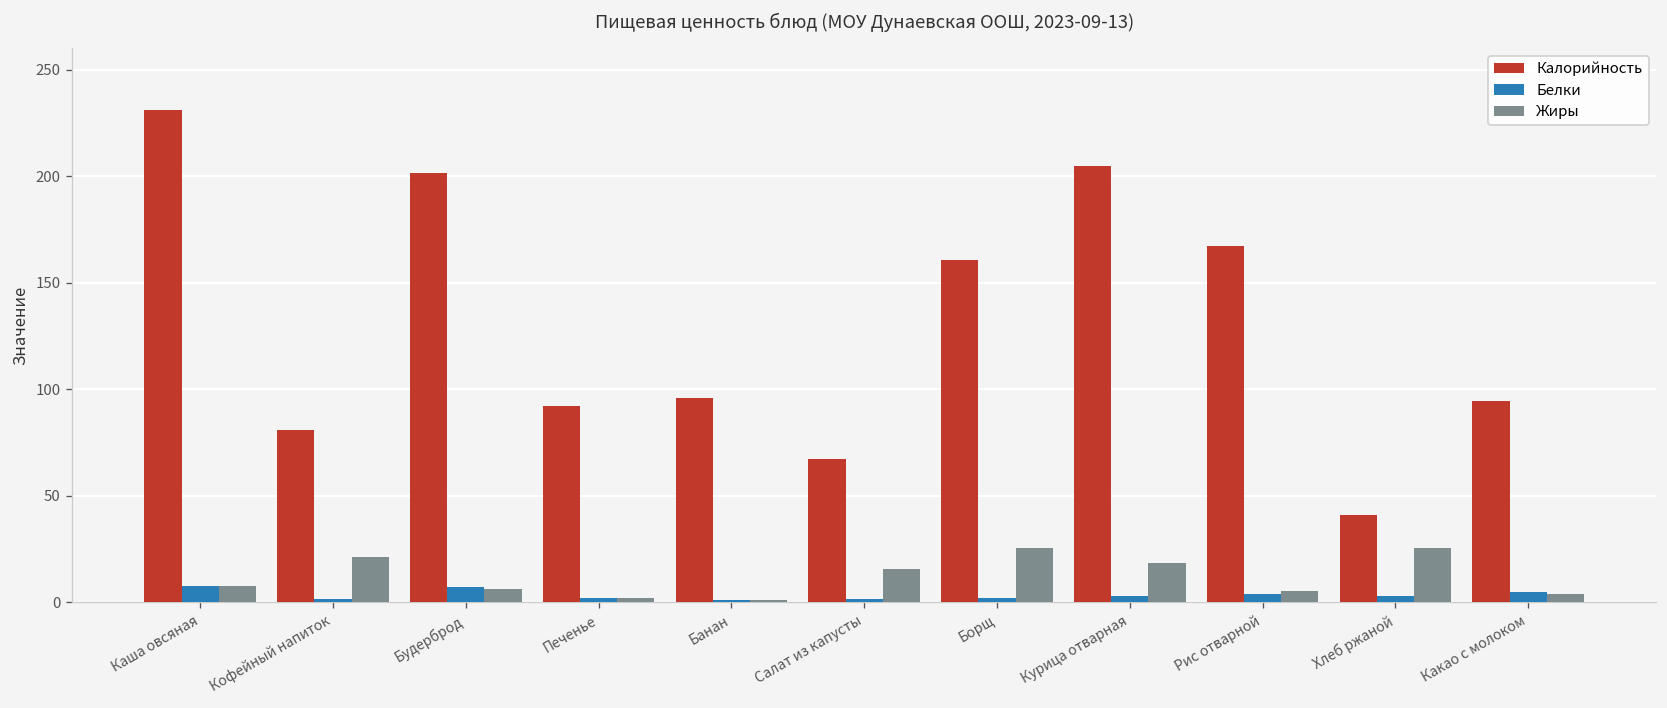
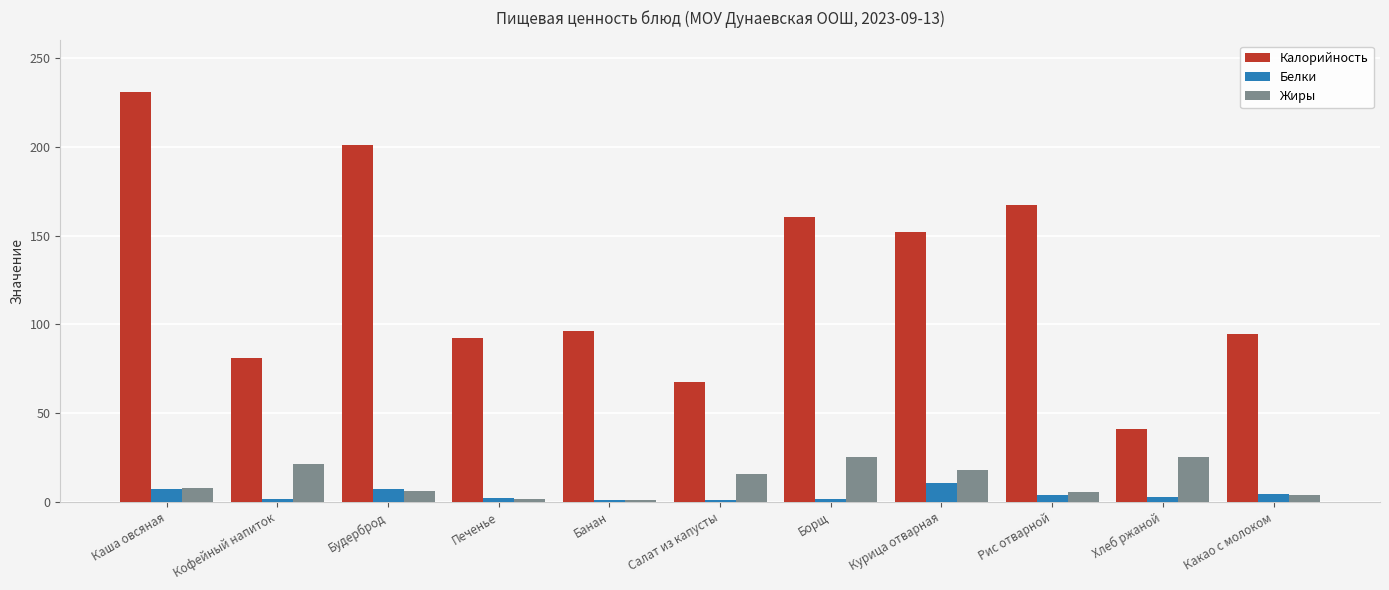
  {
    "Калорийность": {
      "Каша овсяная": 231,
      "Кофейный напиток": 81,
      "Будерброд": 201,
      "Печенье": 92,
      "Банан": 96,
      "Салат из капусты": 67,
      "Борщ": 161,
-     "Курица отварная": 205,
+     "Курица отварная": 152,
      "Рис отварной": 167,
      "Хлеб ржаной": 41,
      "Какао с молоком": 95
    },
    "Белки": {
      "Каша овсяная": 7,
      "Кофейный напиток": 2,
      "Будерброд": 7,
      "Печенье": 2,
      "Борщ": 2,
-     "Курица отварная": 3,
+     "Курица отварная": 11,
      "Рис отварной": 4,
      "Хлеб ржаной": 3,
      "Какао с молоком": 5
    },
    "Жиры": {
      "Каша овсяная": 8,
      "Кофейный напиток": 21,
      "Будерброд": 6,
      "Печенье": 2,
      "Салат из капусты": 16,
      "Борщ": 25,
      "Курица отварная": 18,
      "Рис отварной": 5,
      "Хлеб ржаной": 25,
      "Какао с молоком": 4
    }
  }
